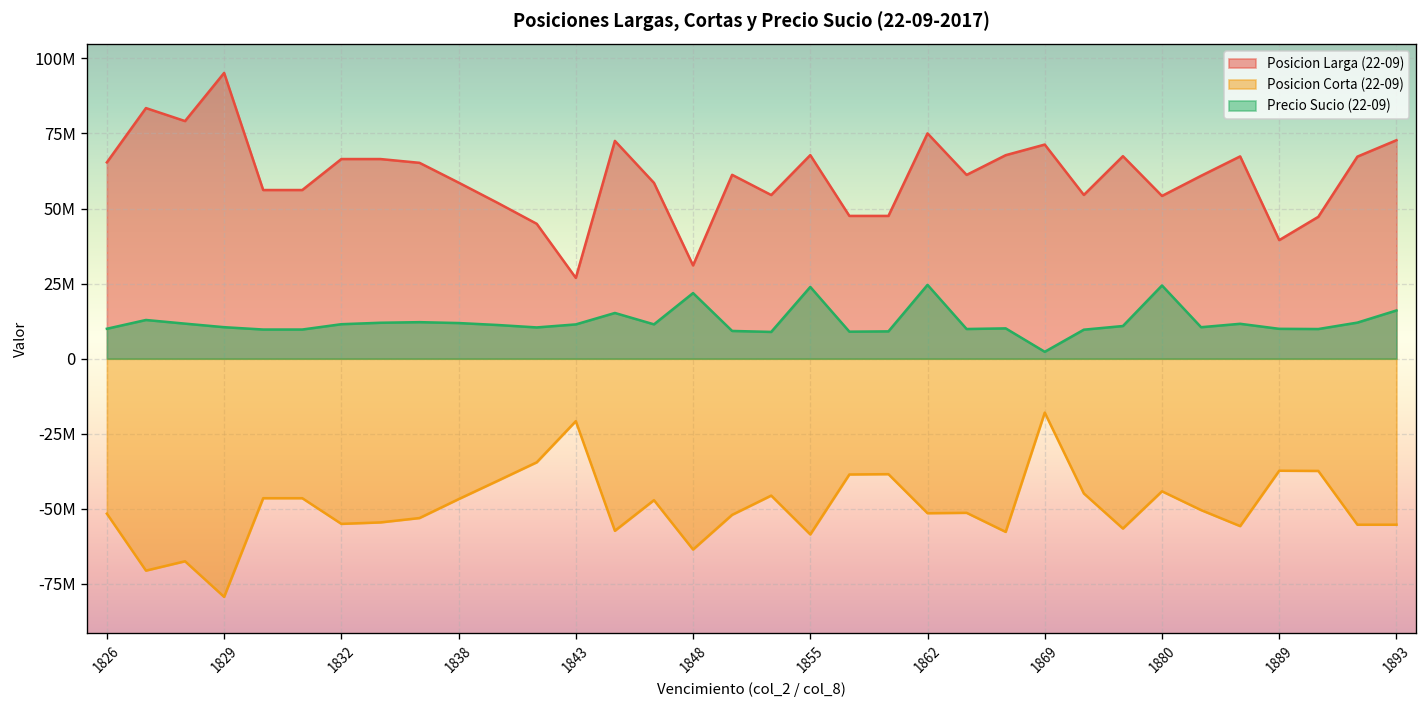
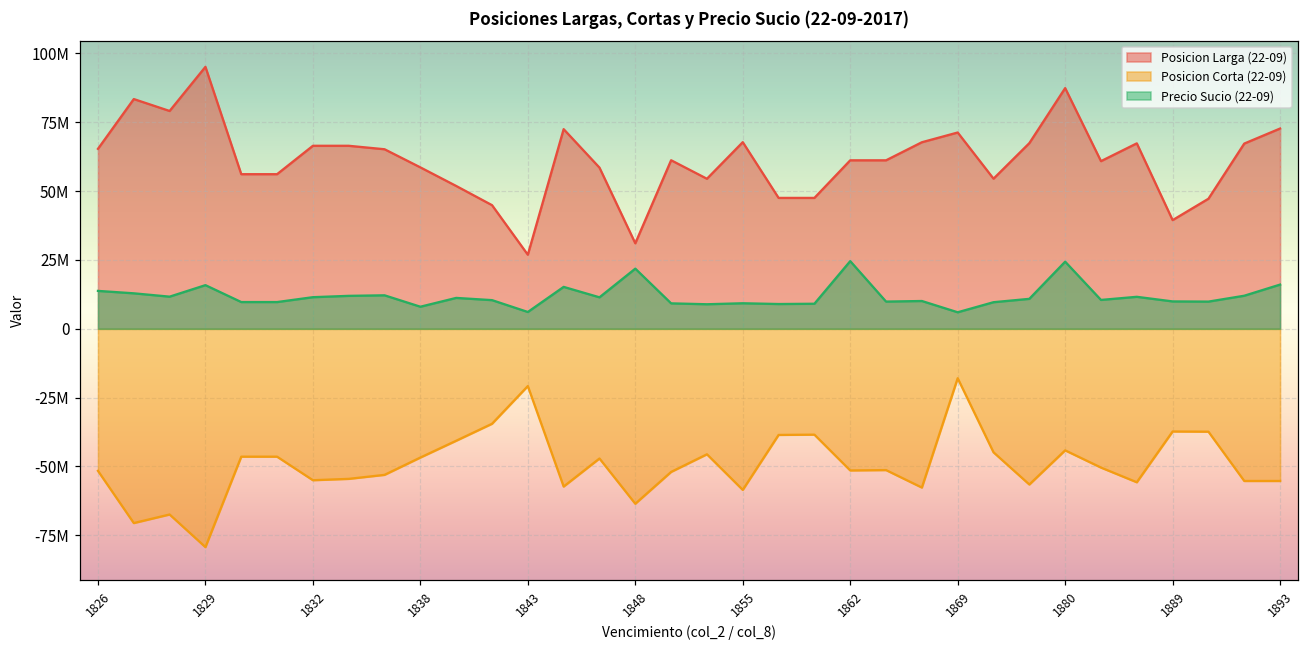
  {
    "Posicion Larga (22-09)": {
      "1826": 65000000,
      "1829": 95000000,
      "1832": 66000000,
      "1838": 59000000,
      "1843": 27000000,
      "1848": 31000000,
      "1855": 68000000,
-     "1862": 75000000,
+     "1862": 61000000,
      "1869": 71000000,
-     "1880": 54000000,
+     "1880": 87000000,
      "1889": 39000000,
      "1893": 73000000
    },
    "Precio Sucio (22-09)": {
-     "1826": 10000000,
-     "1829": 10000000,
+     "1826": 14000000,
+     "1829": 16000000,
      "1832": 11000000,
-     "1838": 12000000,
-     "1843": 11000000,
+     "1838": 8000000,
+     "1843": 6000000,
      "1848": 22000000,
-     "1855": 24000000,
+     "1855": 9000000,
      "1862": 25000000,
-     "1869": 2000000,
+     "1869": 6000000,
      "1880": 24000000,
      "1889": 10000000,
      "1893": 16000000
    }
  }
